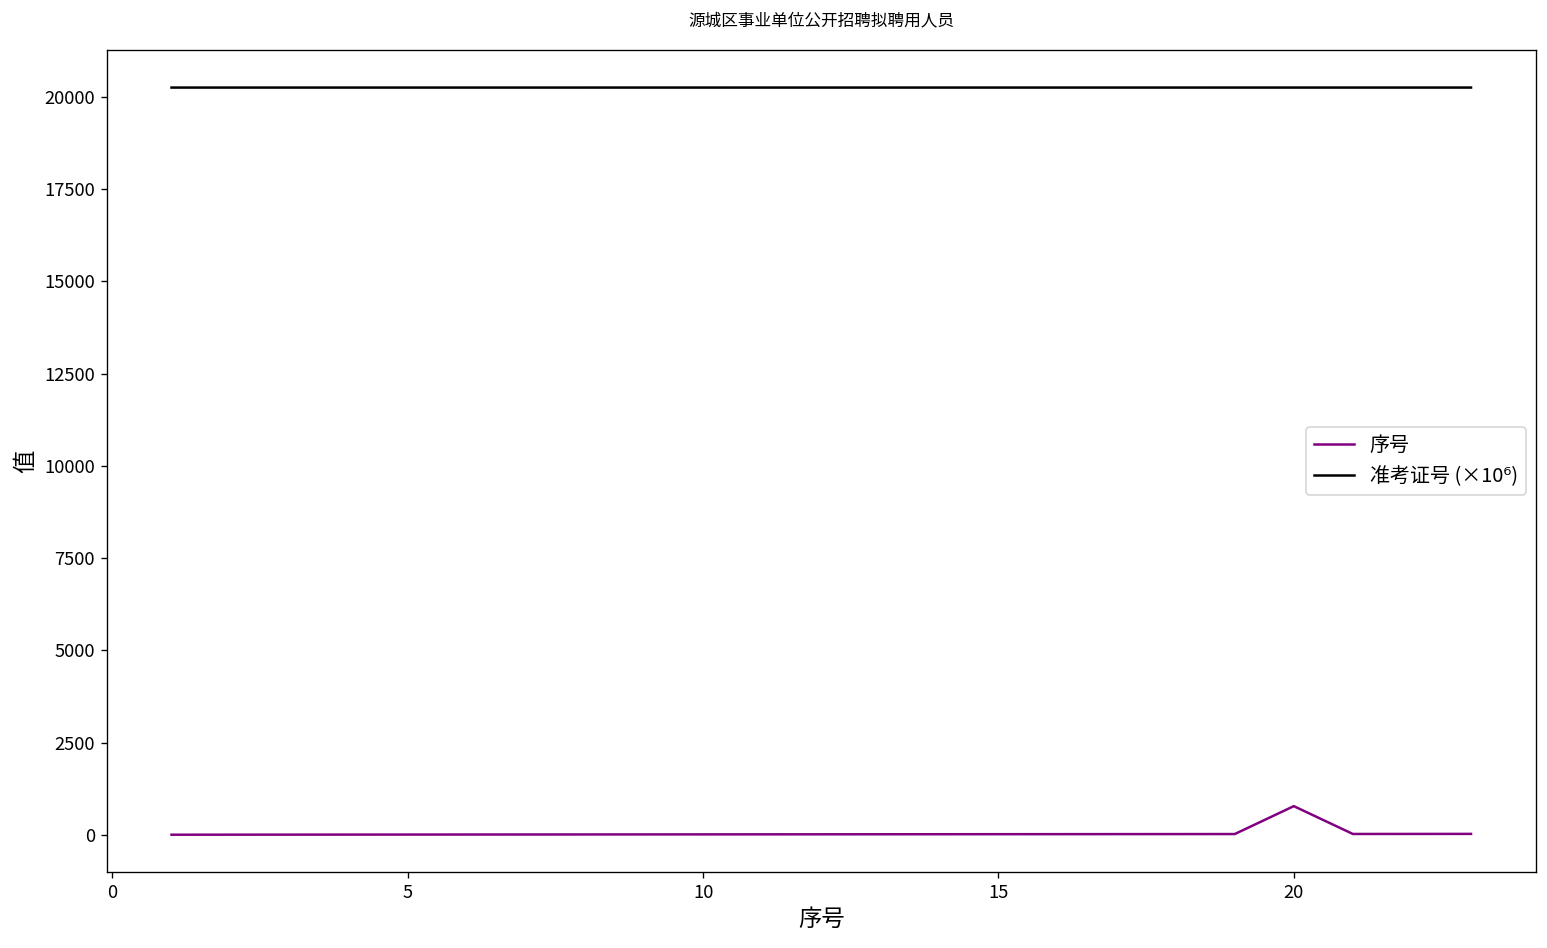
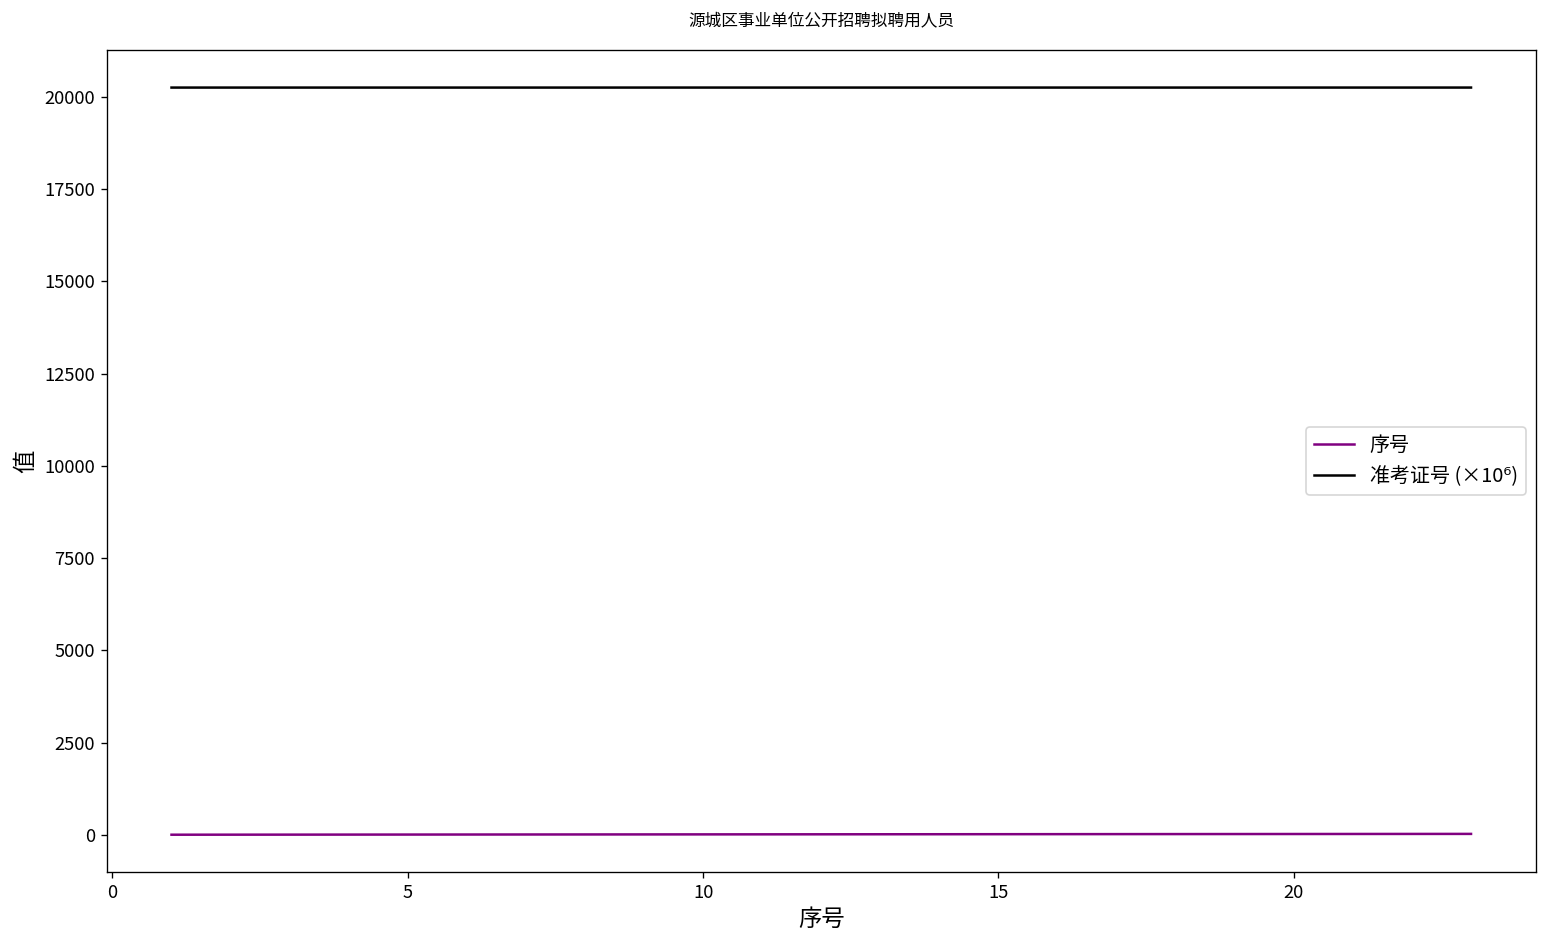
  {
    "序号": {
      "5": 0,
      "10": 0,
      "15": 0,
-     "20": 800
+     "20": 0
    },
    "准考证号 (×10⁶)": {
      "5": 20300,
      "10": 20300,
      "15": 20300,
      "20": 20300
    }
  }
